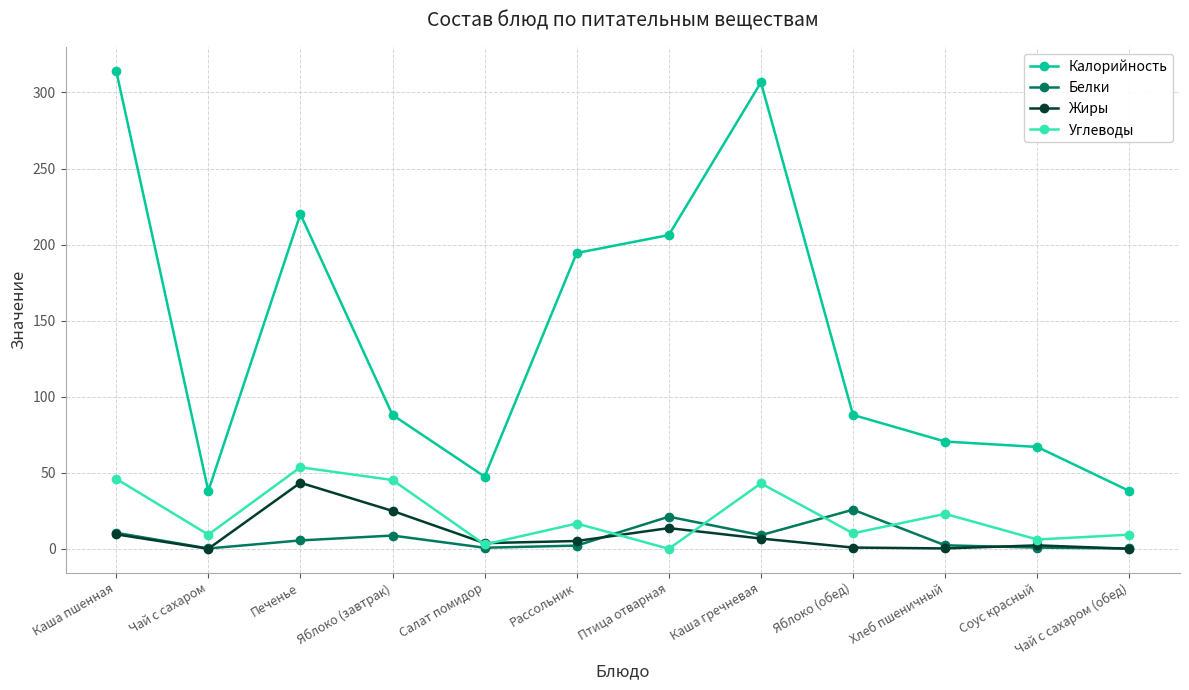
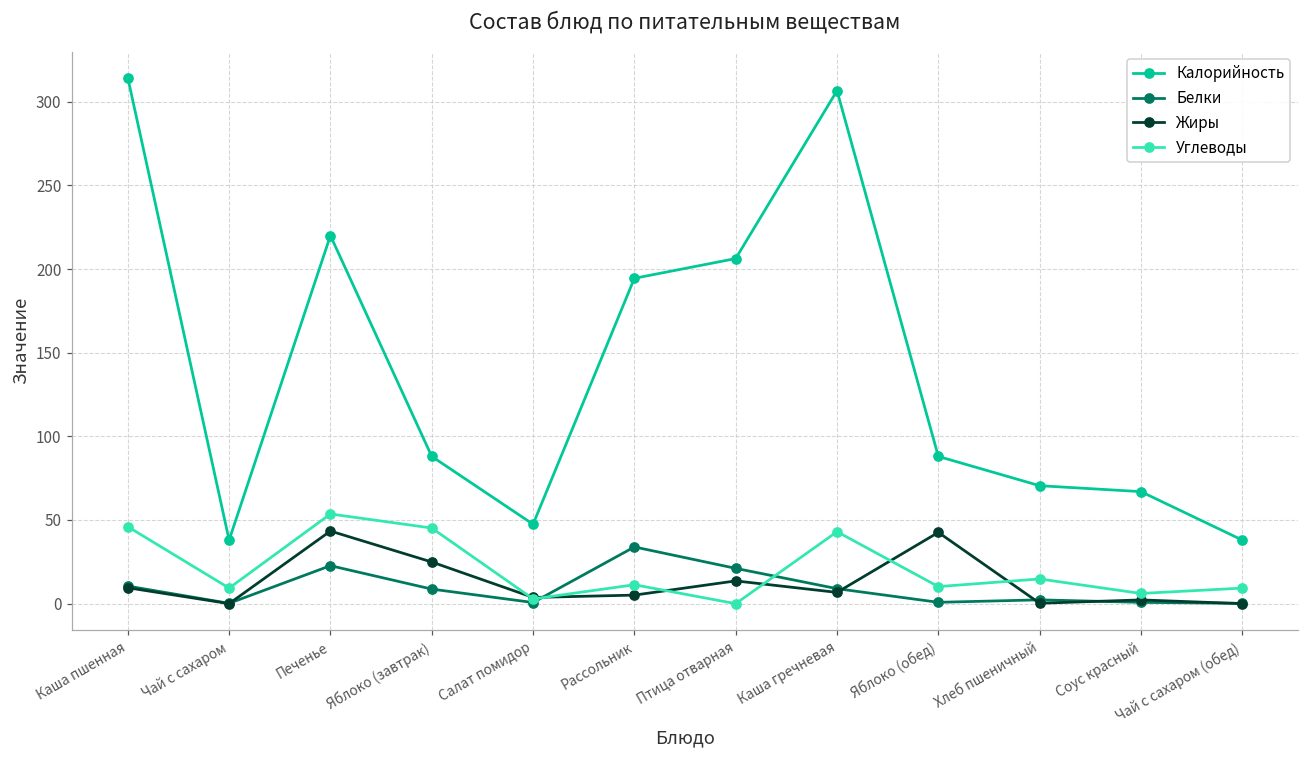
  {
    "Калорийность": {
      "Каша пшенная": 314,
      "Чай с сахаром": 38,
      "Печенье": 220,
      "Яблоко (завтрак)": 88,
      "Салат помидор": 47,
      "Рассольник": 194,
      "Птица отварная": 206,
      "Каша гречневая": 307,
      "Яблоко (обед)": 88,
      "Хлеб пшеничный": 71,
      "Соус красный": 67,
      "Чай с сахаром (обед)": 38
    },
    "Белки": {
-     "Печенье": 6,
+     "Печенье": 23,
      "Яблоко (завтрак)": 9,
      "Салат помидор": 1,
-     "Рассольник": 2,
+     "Рассольник": 34,
      "Птица отварная": 21,
      "Каша гречневая": 9,
-     "Яблоко (обед)": 26,
+     "Яблоко (обед)": 1,
      "Хлеб пшеничный": 2
    },
    "Жиры": {
      "Печенье": 43,
      "Яблоко (завтрак)": 25,
      "Рассольник": 5,
      "Птица отварная": 14,
      "Каша гречневая": 7,
-     "Яблоко (обед)": 1,
+     "Яблоко (обед)": 43,
      "Хлеб пшеничный": 0
    },
    "Углеводы": {
      "Каша пшенная": 46,
      "Чай с сахаром": 9,
      "Печенье": 54,
      "Яблоко (завтрак)": 45,
-     "Рассольник": 17,
+     "Рассольник": 11,
      "Птица отварная": 0,
      "Каша гречневая": 43,
      "Яблоко (обед)": 10,
-     "Хлеб пшеничный": 23,
+     "Хлеб пшеничный": 15,
      "Соус красный": 6,
      "Чай с сахаром (обед)": 9
    }
  }
